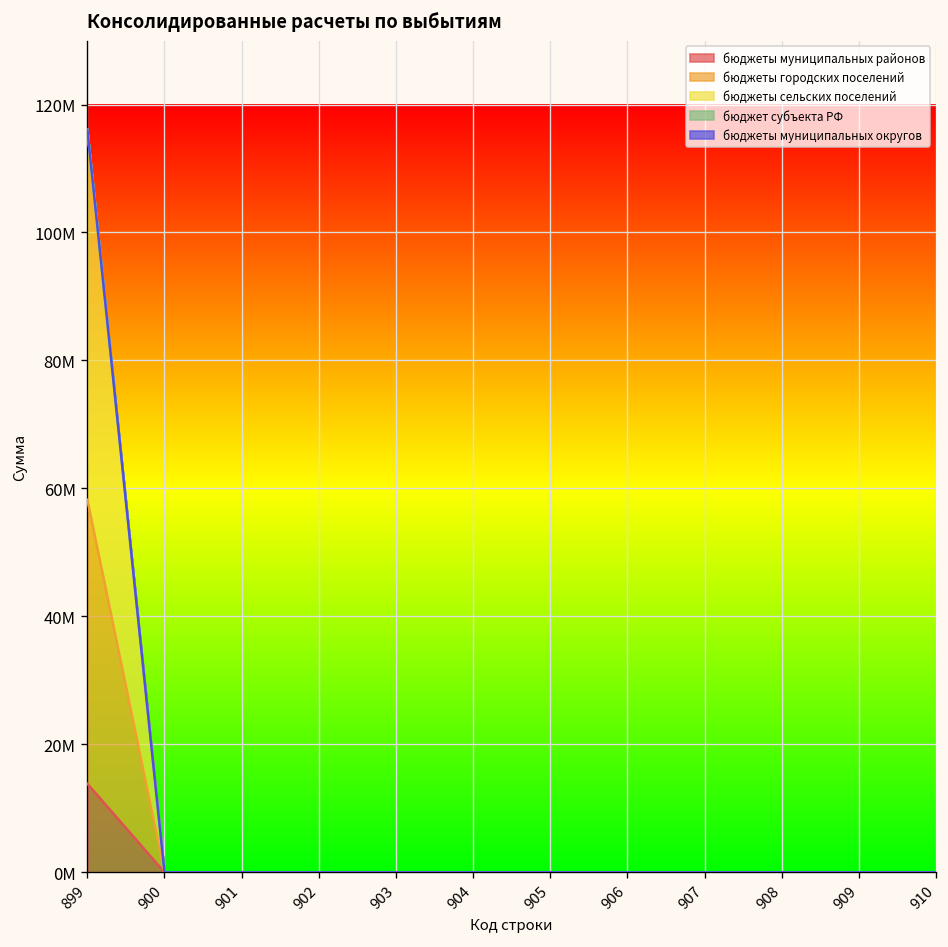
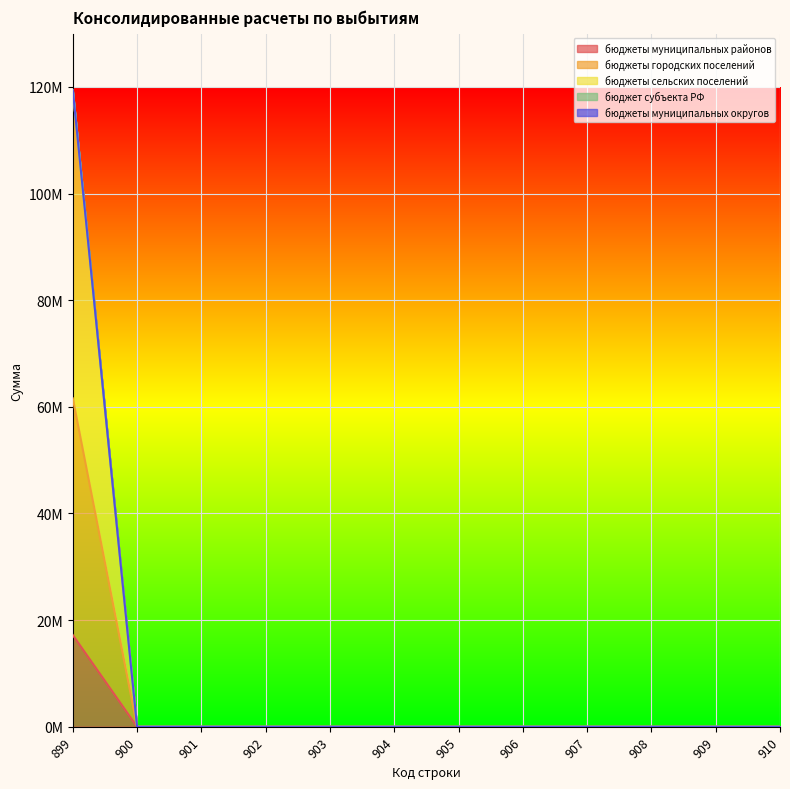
  {
    "бюджеты муниципальных районов": {
-     "899": 14000000
+     "899": 17000000
    },
    "бюджеты городских поселений": {
      "899": 44000000
    }
  }
